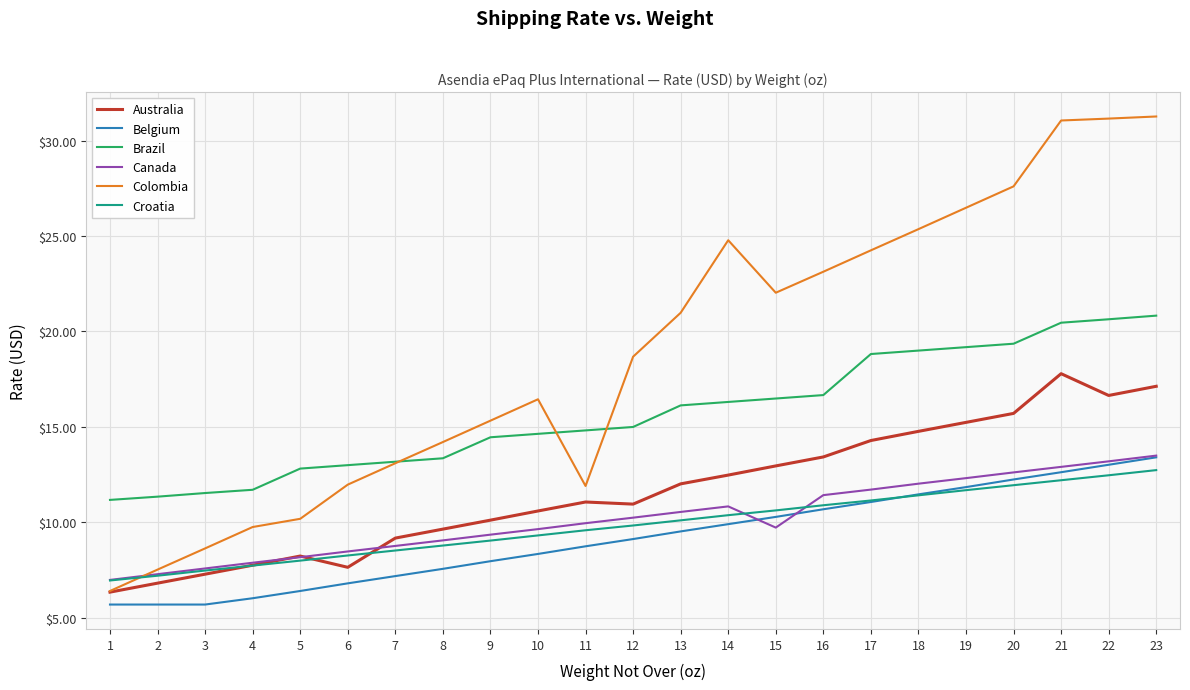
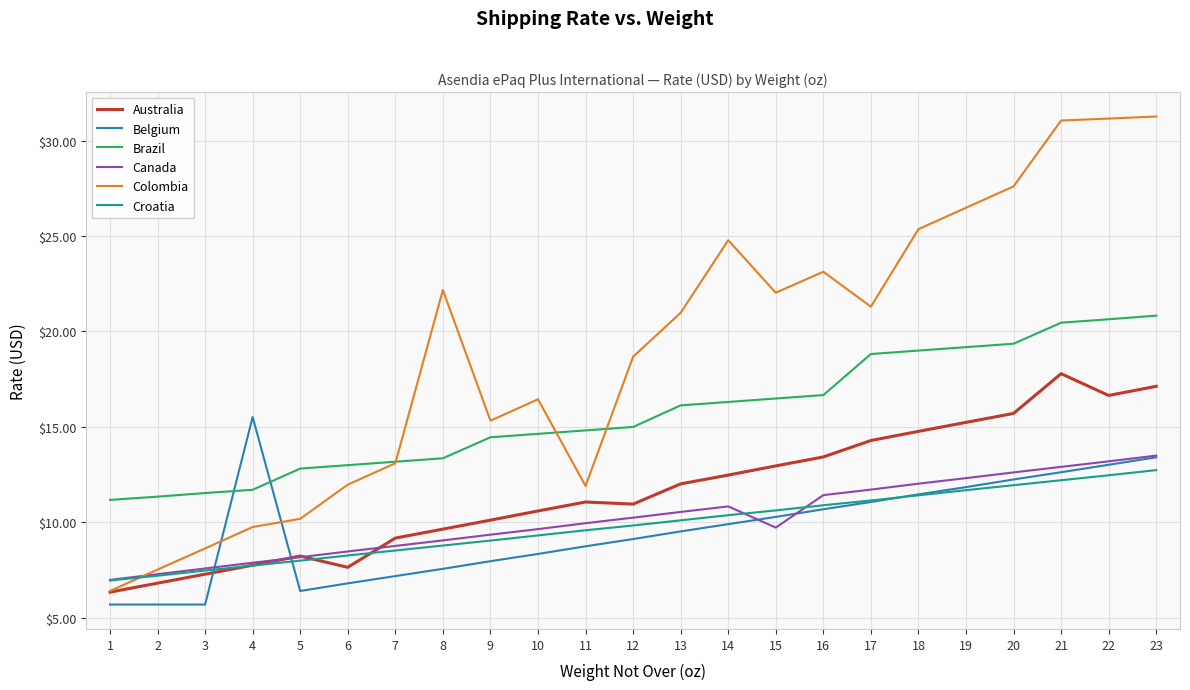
  {
    "Australia": {
      "2": "$6.8",
      "3": "$7.3",
      "6": "$7.7",
      "7": "$9.2",
      "8": "$9.7",
      "9": "$10.1",
      "10": "$10.6",
      "11": "$11.1",
      "12": "$11.0",
      "13": "$12.0",
      "14": "$12.5",
      "15": "$13.0",
      "16": "$13.4",
      "17": "$14.3",
      "18": "$14.8",
      "19": "$15.2",
      "20": "$15.7",
      "21": "$17.8",
      "22": "$16.7",
      "23": "$17.1"
    },
    "Belgium": {
      "1": "$5.7",
      "2": "$5.7",
      "3": "$5.7",
-     "4": "$6.0",
+     "4": "$15.5",
      "5": "$6.4",
      "6": "$6.8",
      "7": "$7.2",
      "8": "$7.6",
      "9": "$8.0",
      "10": "$8.4",
      "11": "$8.8",
      "12": "$9.1",
      "13": "$9.5",
      "14": "$9.9",
      "15": "$10.3",
      "16": "$10.7",
      "19": "$11.9",
      "20": "$12.3",
      "21": "$12.6",
      "22": "$13.0"
    },
    "Canada": {
      "6": "$8.5",
      "7": "$8.8",
      "8": "$9.1",
      "9": "$9.4",
      "10": "$9.7",
      "11": "$10.0",
      "12": "$10.3",
      "13": "$10.6",
      "14": "$10.8",
      "15": "$9.7",
      "16": "$11.4",
      "17": "$11.7",
      "18": "$12.0",
      "19": "$12.3",
      "20": "$12.6",
      "21": "$12.9",
      "22": "$13.2"
    },
    "Colombia": {
      "2": "$7.5",
      "3": "$8.6",
      "4": "$9.8",
      "5": "$10.2",
      "6": "$12.0",
-     "8": "$14.2",
+     "8": "$22.2",
      "9": "$15.3",
      "10": "$16.5",
      "11": "$11.9",
      "12": "$18.7",
      "13": "$21.0",
      "14": "$24.8",
      "15": "$22.0",
      "16": "$23.1",
-     "17": "$24.3",
+     "17": "$21.3",
      "18": "$25.4",
      "19": "$26.5",
      "20": "$27.6",
      "21": "$31.1",
      "22": "$31.2",
      "23": "$31.3"
    }
  }
